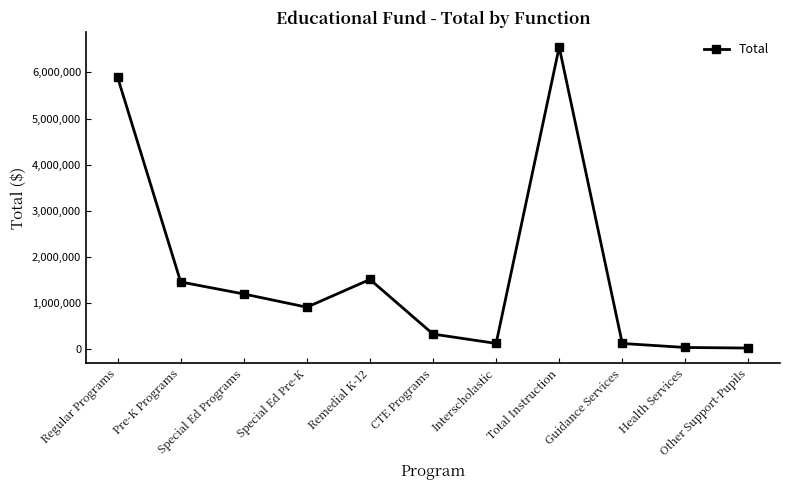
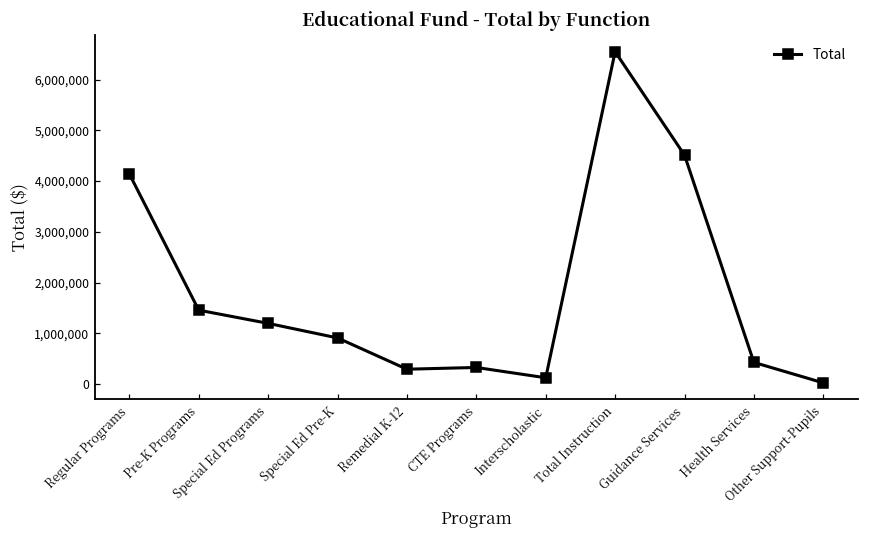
  {
-   "Regular Programs": "5,900,000",
+   "Regular Programs": "4,100,000",
    "Pre-K Programs": "1,500,000",
    "Special Ed Programs": "1,200,000",
    "Special Ed Pre-K": "900,000",
-   "Remedial K-12": "1,500,000",
+   "Remedial K-12": "300,000",
    "CTE Programs": "300,000",
    "Interscholastic": "100,000",
    "Total Instruction": "6,500,000",
-   "Guidance Services": "100,000",
-   "Health Services": "0",
+   "Guidance Services": "4,500,000",
+   "Health Services": "400,000",
    "Other Support-Pupils": "0"
  }
